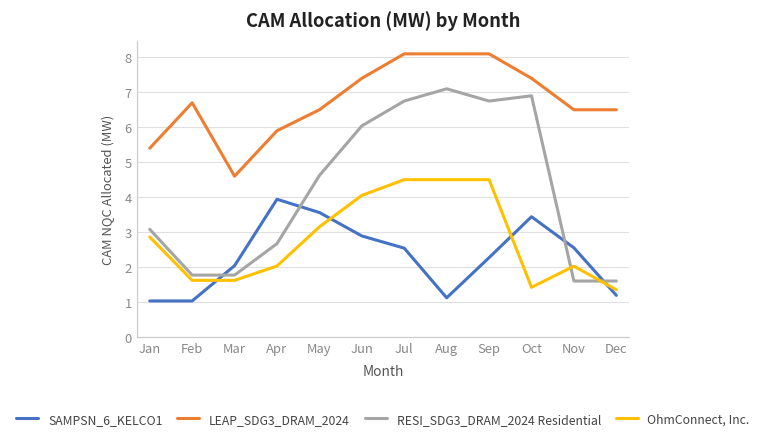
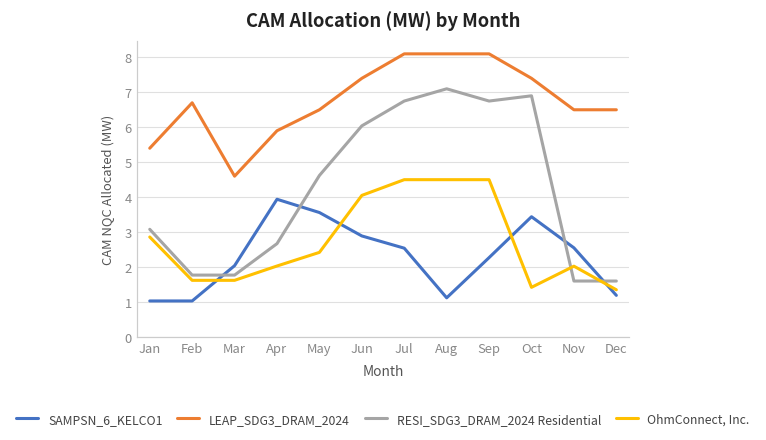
  {
    "SAMPSN_6_KELCO1": {
      "Jan": 1.0,
      "Feb": 1.0,
      "Mar": 2.0,
      "Apr": 3.9,
      "May": 3.6,
      "Jun": 2.9,
      "Jul": 2.5,
      "Aug": 1.1,
      "Sep": 2.3,
      "Oct": 3.4,
      "Nov": 2.6,
      "Dec": 1.2
    },
    "LEAP_SDG3_DRAM_2024": {
      "Jan": 5.4,
      "Feb": 6.7,
      "Mar": 4.6,
      "Apr": 5.9,
      "May": 6.5,
      "Jun": 7.4,
      "Jul": 8.1,
      "Aug": 8.1,
      "Sep": 8.1,
      "Oct": 7.4,
      "Nov": 6.5,
      "Dec": 6.5
    },
    "RESI_SDG3_DRAM_2024 Residential": {
      "Jan": 3.1,
      "Feb": 1.8,
      "Mar": 1.8,
      "Apr": 2.7,
      "May": 4.6,
      "Jun": 6.0,
      "Jul": 6.8,
      "Aug": 7.1,
      "Sep": 6.8,
      "Oct": 6.9,
      "Nov": 1.6,
      "Dec": 1.6
    },
    "OhmConnect, Inc.": {
      "Jan": 2.9,
      "Feb": 1.6,
      "Mar": 1.6,
      "Apr": 2.0,
-     "May": 3.2,
+     "May": 2.4,
      "Jun": 4.1,
      "Jul": 4.5,
      "Aug": 4.5,
      "Sep": 4.5,
      "Oct": 1.4,
      "Nov": 2.0,
      "Dec": 1.4
    }
  }
